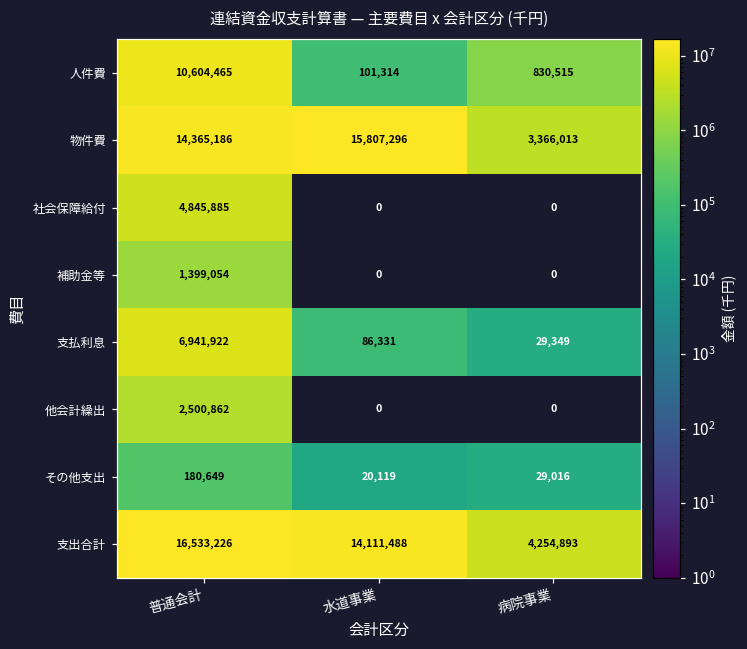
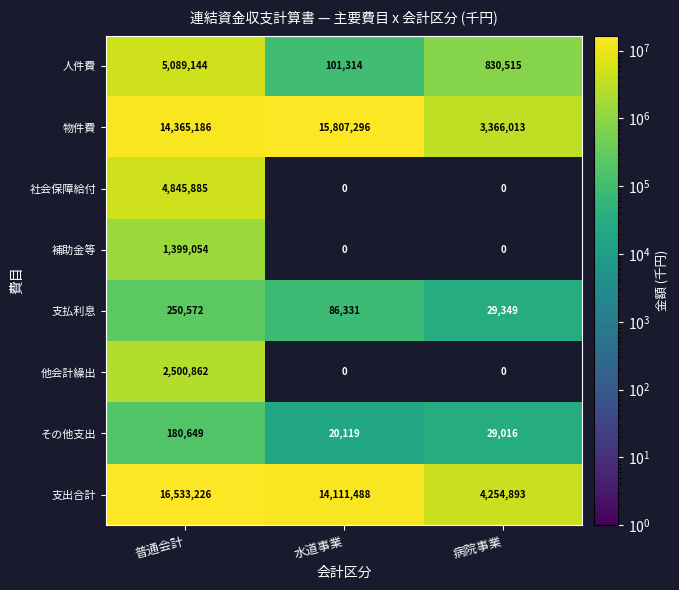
  {
    "人件費": {
-     "普通会計": "10,604,465",
+     "普通会計": "5,089,144",
      "水道事業": "101,314",
      "病院事業": "830,515"
    },
    "物件費": {
      "普通会計": "14,365,186",
      "水道事業": "15,807,296",
      "病院事業": "3,366,013"
    },
    "社会保障給付": {
      "普通会計": "4,845,885"
    },
    "補助金等": {
      "普通会計": "1,399,054"
    },
    "支払利息": {
-     "普通会計": "6,941,922",
+     "普通会計": "250,572",
      "水道事業": "86,331",
      "病院事業": "29,349"
    },
    "他会計繰出": {
      "普通会計": "2,500,862"
    },
    "その他支出": {
      "普通会計": "180,649",
      "水道事業": "20,119",
      "病院事業": "29,016"
    },
    "支出合計": {
      "普通会計": "16,533,226",
      "水道事業": "14,111,488",
      "病院事業": "4,254,893"
    }
  }
